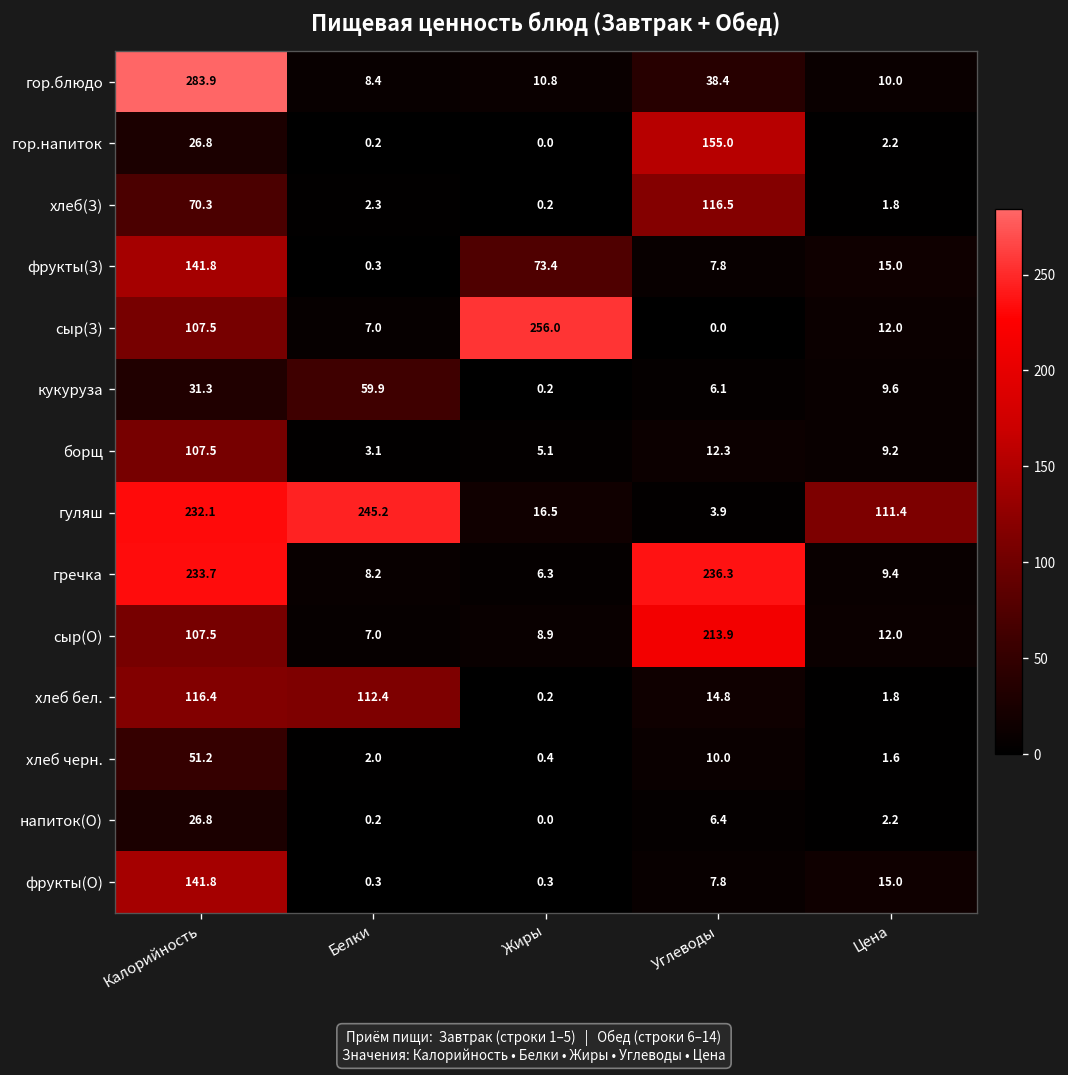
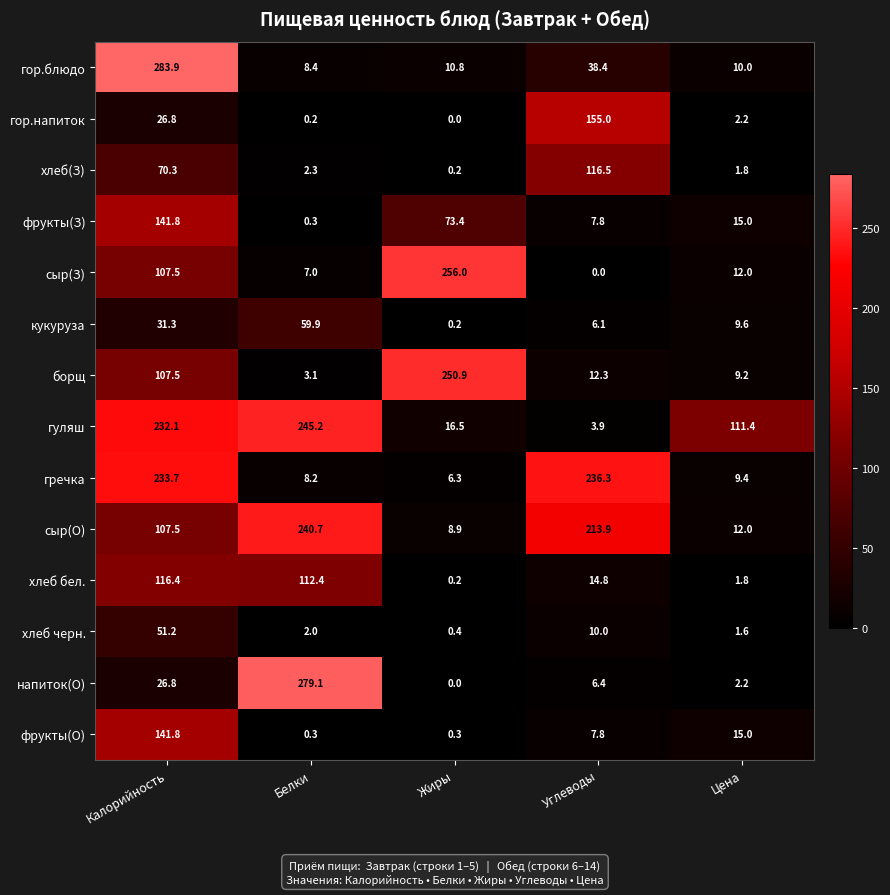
  {
    "гор.блюдо": {
      "Калорийность": 283.9,
      "Белки": 8.4,
      "Жиры": 10.8,
      "Углеводы": 38.4,
      "Цена": 10.0
    },
    "гор.напиток": {
      "Калорийность": 26.8,
      "Белки": 0.2,
      "Жиры": 0.0,
      "Углеводы": 155.0,
      "Цена": 2.2
    },
    "хлеб(З)": {
      "Калорийность": 70.3,
      "Белки": 2.3,
      "Жиры": 0.2,
      "Углеводы": 116.5,
      "Цена": 1.8
    },
    "фрукты(З)": {
      "Калорийность": 141.8,
      "Белки": 0.3,
      "Жиры": 73.4,
      "Углеводы": 7.8,
      "Цена": 15.0
    },
    "сыр(З)": {
      "Калорийность": 107.5,
      "Белки": 7.0,
      "Жиры": 256.0,
      "Углеводы": 0.0,
      "Цена": 12.0
    },
    "кукуруза": {
      "Калорийность": 31.3,
      "Белки": 59.9,
      "Жиры": 0.2,
      "Углеводы": 6.1,
      "Цена": 9.6
    },
    "борщ": {
      "Калорийность": 107.5,
      "Белки": 3.1,
-     "Жиры": 5.1,
+     "Жиры": 250.9,
      "Углеводы": 12.3,
      "Цена": 9.2
    },
    "гуляш": {
      "Калорийность": 232.1,
      "Белки": 245.2,
      "Жиры": 16.5,
      "Углеводы": 3.9,
      "Цена": 111.4
    },
    "гречка": {
      "Калорийность": 233.7,
      "Белки": 8.2,
      "Жиры": 6.3,
      "Углеводы": 236.3,
      "Цена": 9.4
    },
    "сыр(О)": {
      "Калорийность": 107.5,
-     "Белки": 7.0,
+     "Белки": 240.7,
      "Жиры": 8.9,
      "Углеводы": 213.9,
      "Цена": 12.0
    },
    "хлеб бел.": {
      "Калорийность": 116.4,
      "Белки": 112.4,
      "Жиры": 0.2,
      "Углеводы": 14.8,
      "Цена": 1.8
    },
    "хлеб черн.": {
      "Калорийность": 51.2,
      "Белки": 2.0,
      "Жиры": 0.4,
      "Углеводы": 10.0,
      "Цена": 1.6
    },
    "напиток(О)": {
      "Калорийность": 26.8,
-     "Белки": 0.2,
+     "Белки": 279.1,
      "Жиры": 0.0,
      "Углеводы": 6.4,
      "Цена": 2.2
    },
    "фрукты(О)": {
      "Калорийность": 141.8,
      "Белки": 0.3,
      "Жиры": 0.3,
      "Углеводы": 7.8,
      "Цена": 15.0
    }
  }
